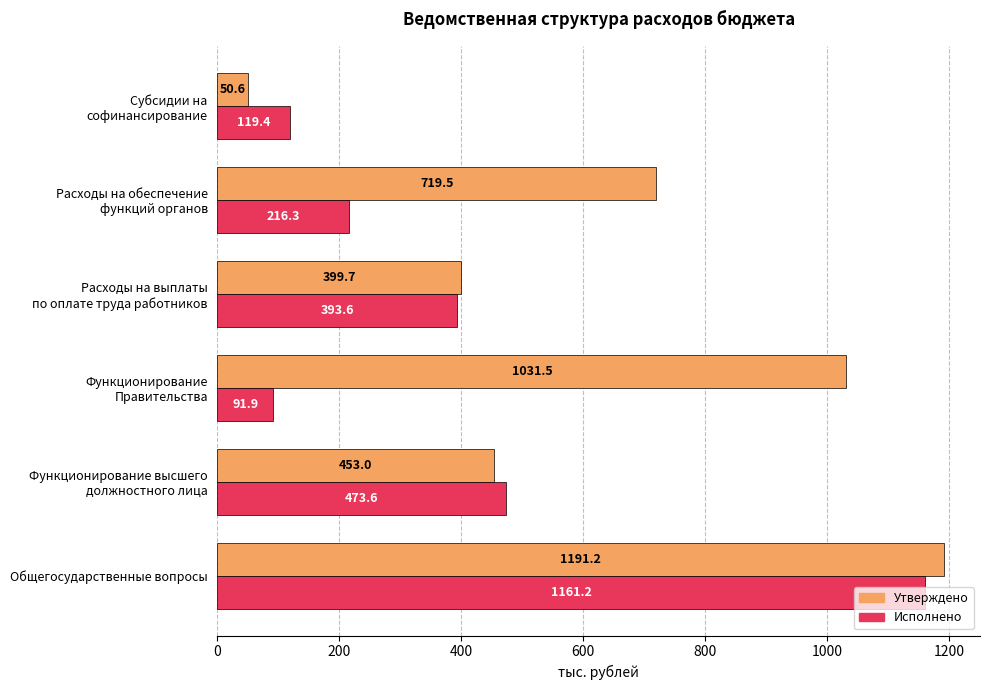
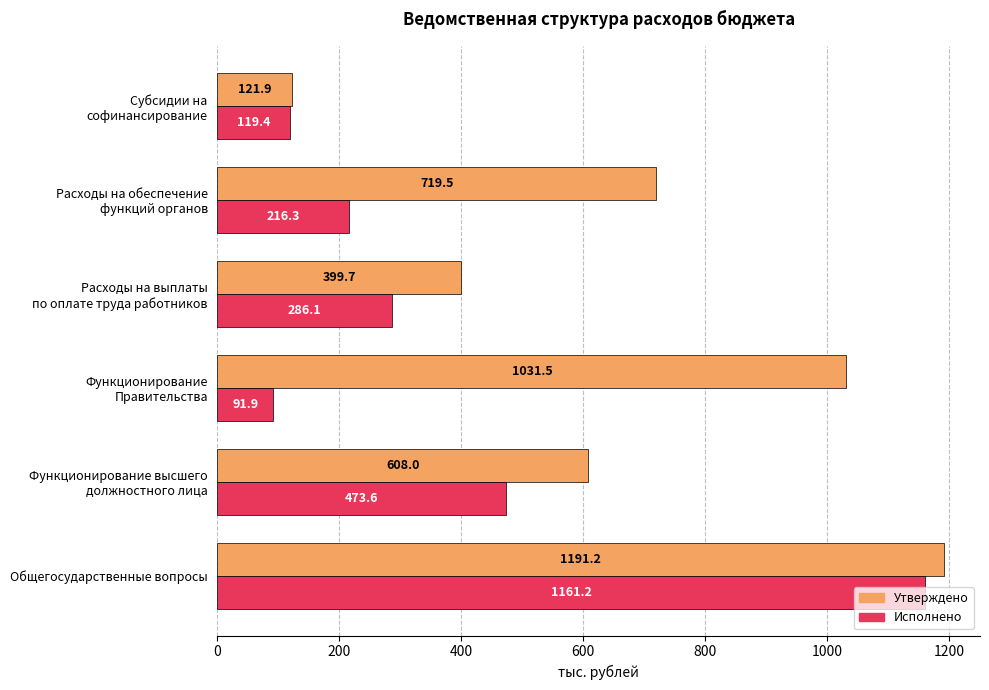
  {
    "Утверждено": {
-     "Субсидии на софинансирование": 50.6,
+     "Субсидии на софинансирование": 121.9,
      "Расходы на обеспечение функций органов": 719.5,
      "Расходы на выплаты по оплате труда работников": 399.7,
      "Функционирование Правительства": 1031.5,
-     "Функционирование высшего должностного лица": 453.0,
+     "Функционирование высшего должностного лица": 608.0,
      "Общегосударственные вопросы": 1191.2
    },
    "Исполнено": {
      "Субсидии на софинансирование": 119.4,
      "Расходы на обеспечение функций органов": 216.3,
-     "Расходы на выплаты по оплате труда работников": 393.6,
+     "Расходы на выплаты по оплате труда работников": 286.1,
      "Функционирование Правительства": 91.9,
      "Функционирование высшего должностного лица": 473.6
    }
  }
